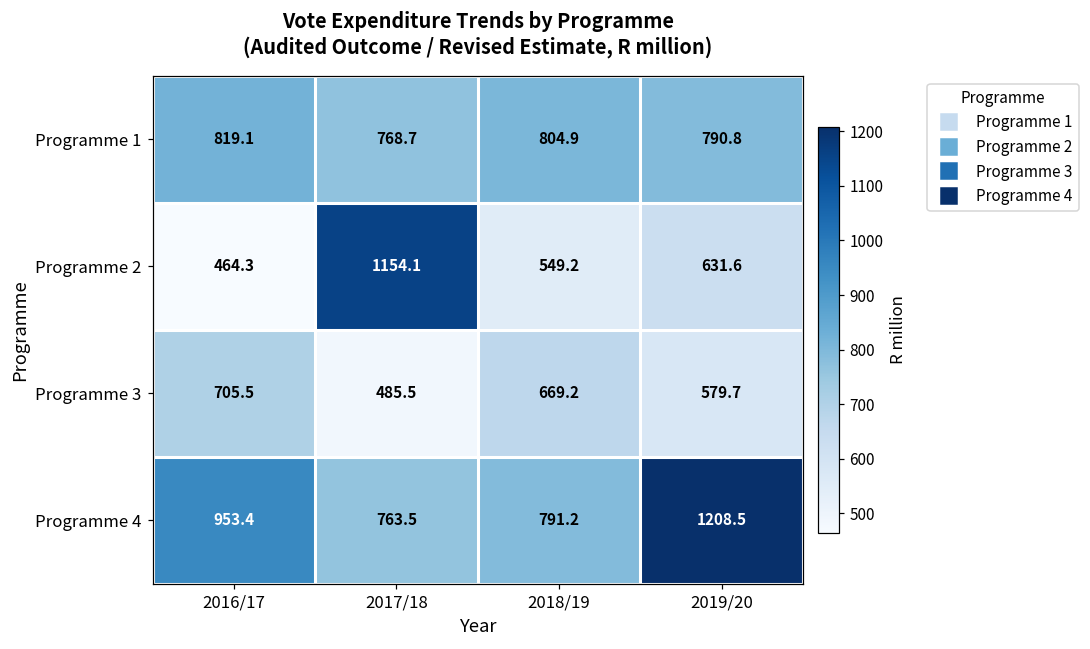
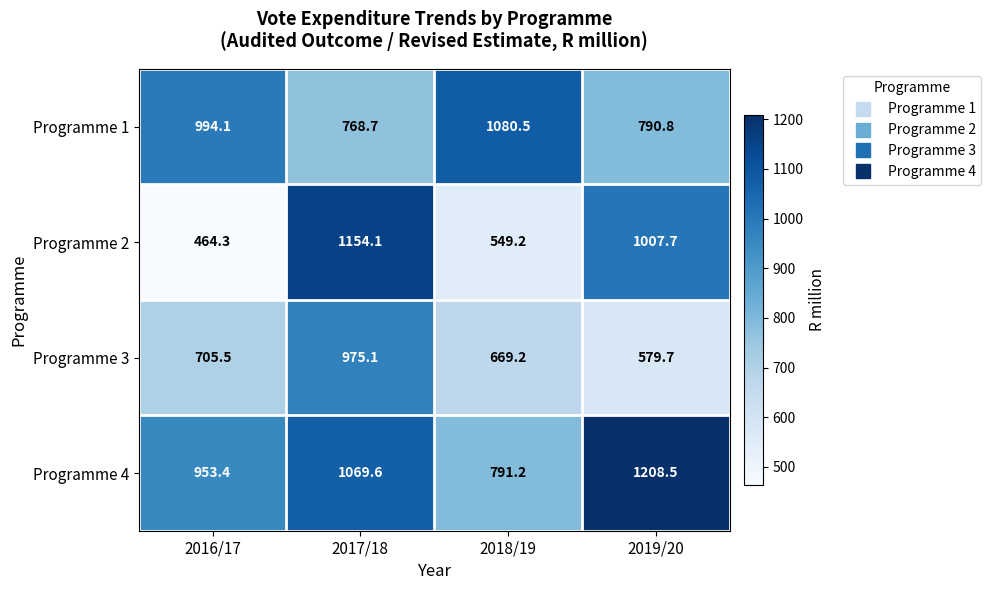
  {
    "Programme 1": {
-     "2016/17": 819.1,
+     "2016/17": 994.1,
      "2017/18": 768.7,
-     "2018/19": 804.9,
+     "2018/19": 1080.5,
      "2019/20": 790.8
    },
    "Programme 2": {
      "2016/17": 464.3,
      "2017/18": 1154.1,
      "2018/19": 549.2,
-     "2019/20": 631.6
+     "2019/20": 1007.7
    },
    "Programme 3": {
      "2016/17": 705.5,
-     "2017/18": 485.5,
+     "2017/18": 975.1,
      "2018/19": 669.2,
      "2019/20": 579.7
    },
    "Programme 4": {
      "2016/17": 953.4,
-     "2017/18": 763.5,
+     "2017/18": 1069.6,
      "2018/19": 791.2,
      "2019/20": 1208.5
    }
  }
